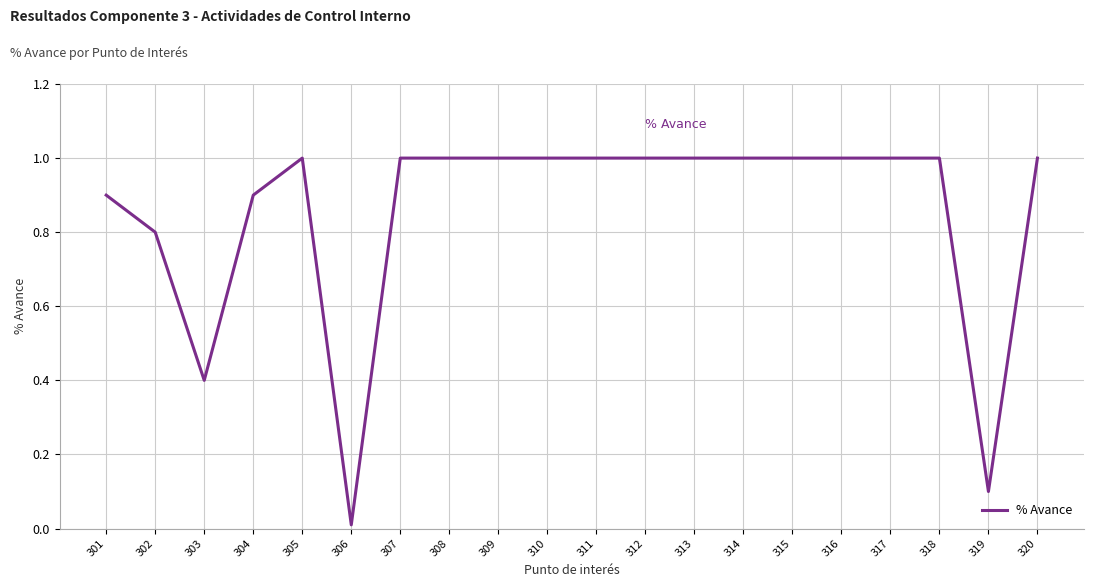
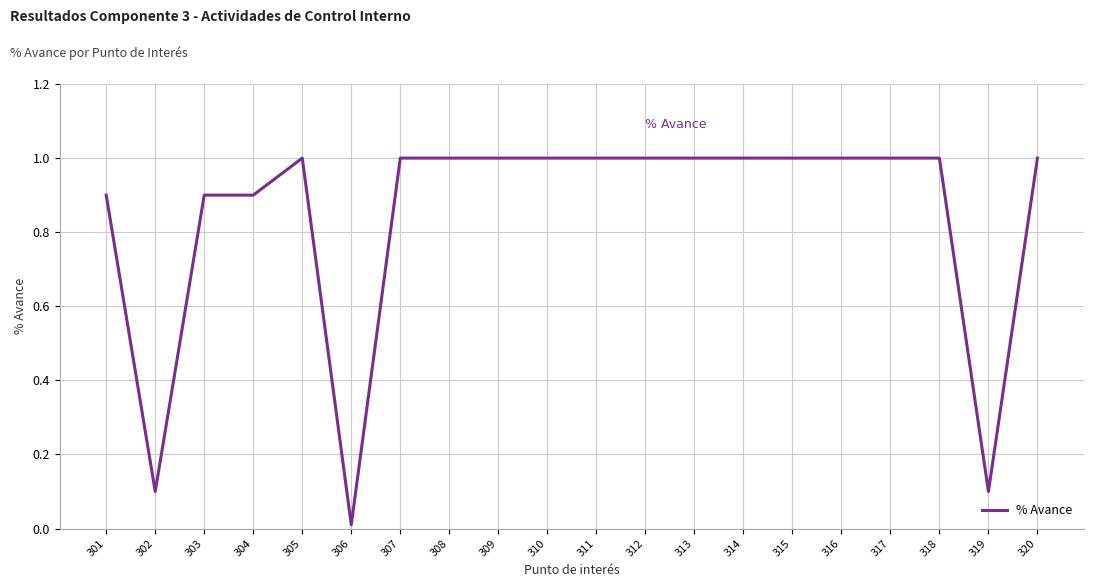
  {
    "301": 0.9,
-   "302": 0.8,
-   "303": 0.4,
+   "302": 0.1,
+   "303": 0.9,
    "304": 0.9,
    "305": 1.0,
    "306": 0.01,
    "307": 1.0,
    "308": 1.0,
    "309": 1.0,
    "310": 1.0,
    "311": 1.0,
    "312": 1.0,
    "313": 1.0,
    "314": 1.0,
    "315": 1.0,
    "316": 1.0,
    "317": 1.0,
    "318": 1.0,
    "319": 0.1,
    "320": 1.0
  }
